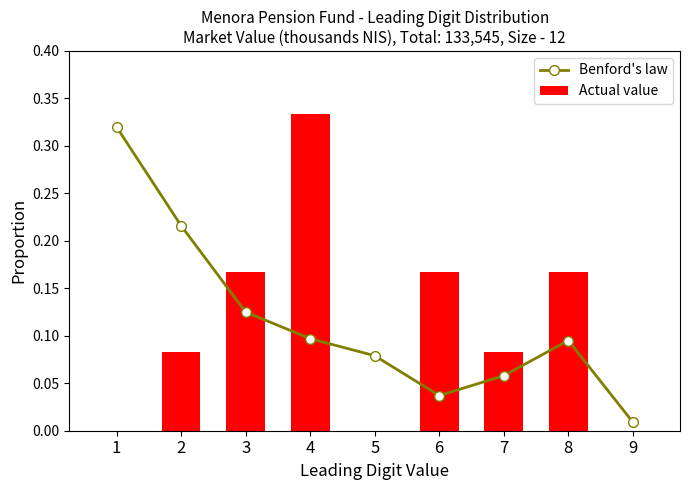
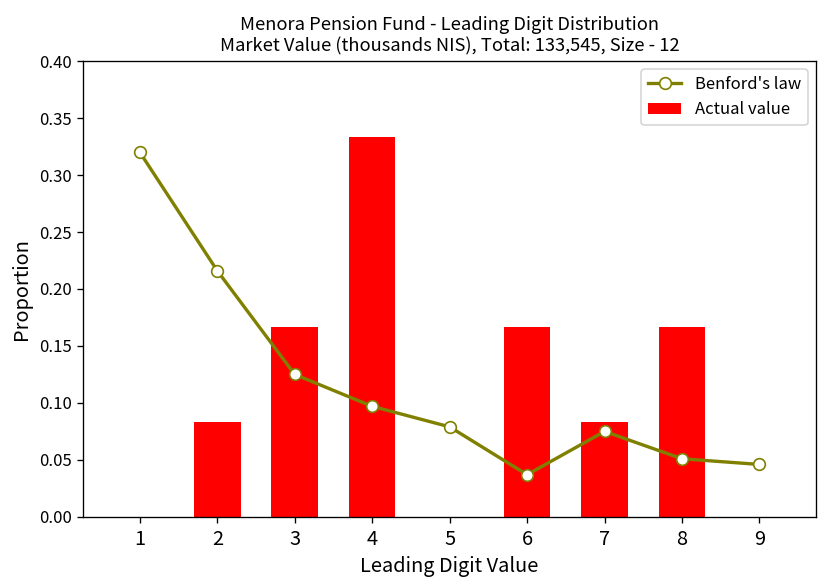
  {
    "Benford's law": {
      "1": 0.32,
      "2": 0.22,
      "3": 0.13,
      "4": 0.10,
      "5": 0.08,
      "6": 0.04,
-     "7": 0.06,
-     "8": 0.10,
-     "9": 0.01
+     "7": 0.08,
+     "8": 0.05,
+     "9": 0.05
    },
    "Actual value": {
      "1": 0.00,
      "2": 0.08,
      "3": 0.17,
      "4": 0.33,
      "5": 0.00,
      "6": 0.17,
      "7": 0.08,
      "8": 0.17,
      "9": 0.00
    }
  }
